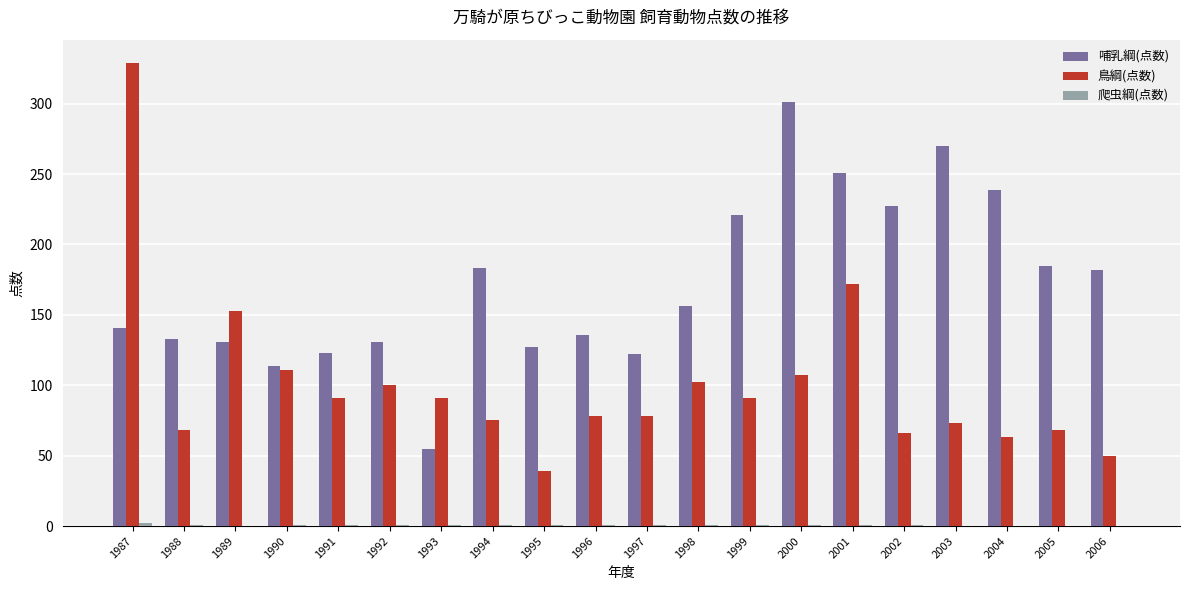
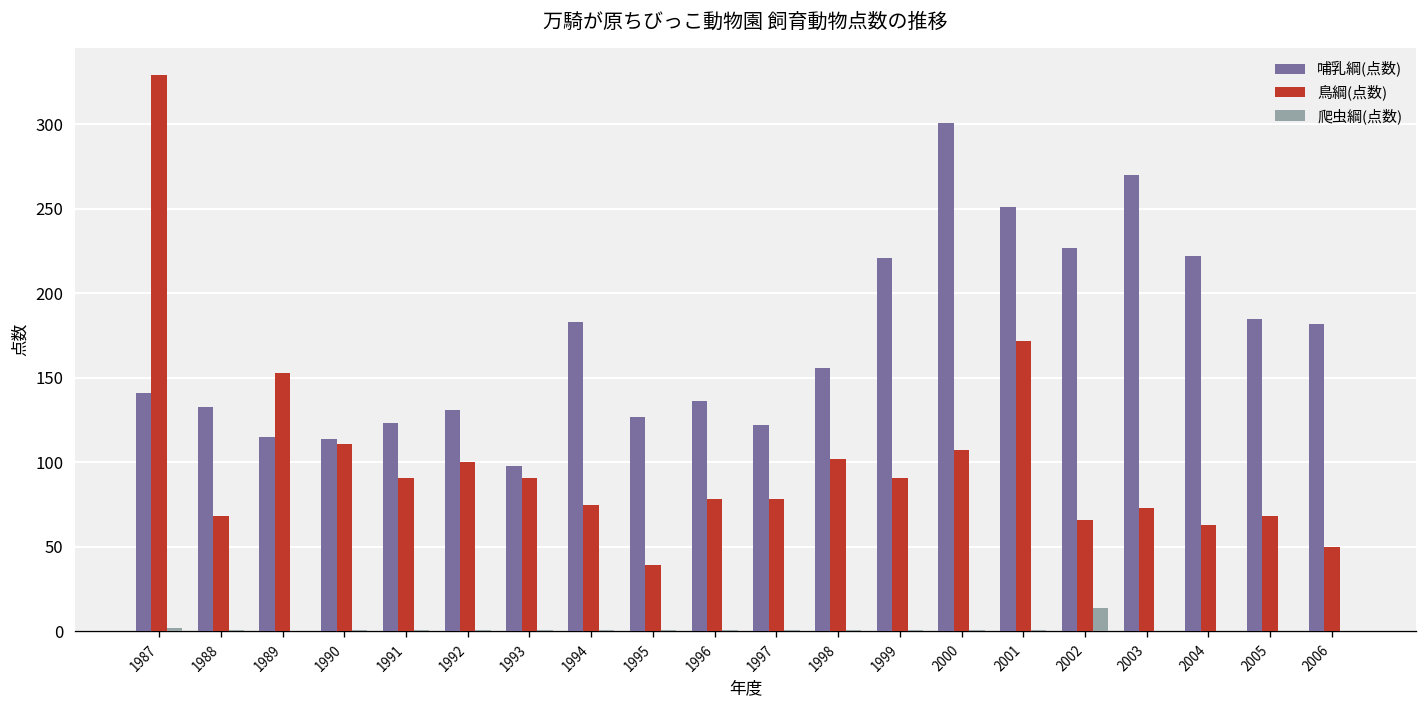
  {
    "哺乳綱(点数)": {
      "1987": 141,
      "1988": 133,
-     "1989": 131,
+     "1989": 115,
      "1990": 114,
      "1991": 123,
      "1992": 131,
-     "1993": 55,
+     "1993": 98,
      "1994": 183,
      "1995": 127,
      "1996": 136,
      "1997": 122,
      "1998": 156,
      "1999": 221,
      "2000": 301,
      "2001": 251,
      "2002": 227,
      "2003": 270,
-     "2004": 239,
+     "2004": 222,
      "2005": 185,
      "2006": 182
    },
    "鳥綱(点数)": {
      "1987": 329,
      "1988": 68,
      "1989": 153,
      "1990": 111,
      "1991": 91,
      "1992": 100,
      "1993": 91,
      "1994": 75,
      "1995": 39,
      "1996": 78,
      "1997": 78,
      "1998": 102,
      "1999": 91,
      "2000": 107,
      "2001": 172,
      "2002": 66,
      "2003": 73,
      "2004": 63,
      "2005": 68,
      "2006": 50
    },
    "爬虫綱(点数)": {
      "1987": 2,
      "1989": 0,
-     "2002": 1,
+     "2002": 14,
      "2003": 0,
      "2004": 0,
      "2005": 0,
      "2006": 0
    }
  }
